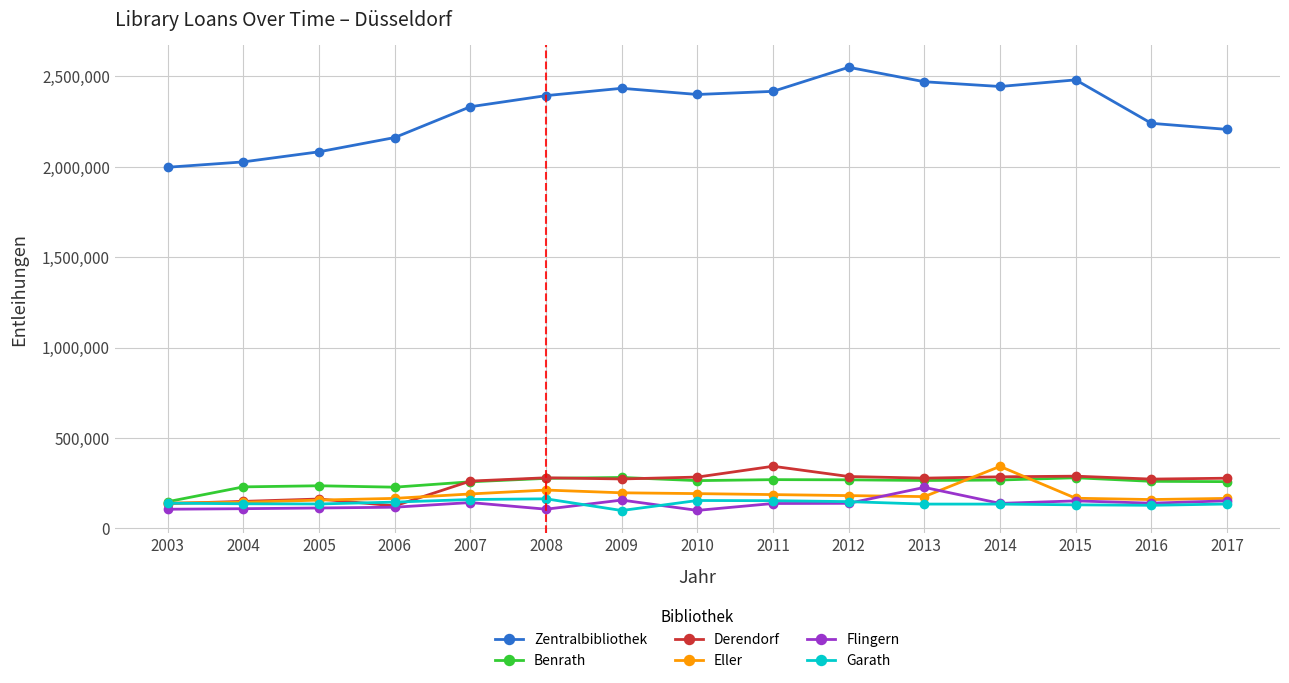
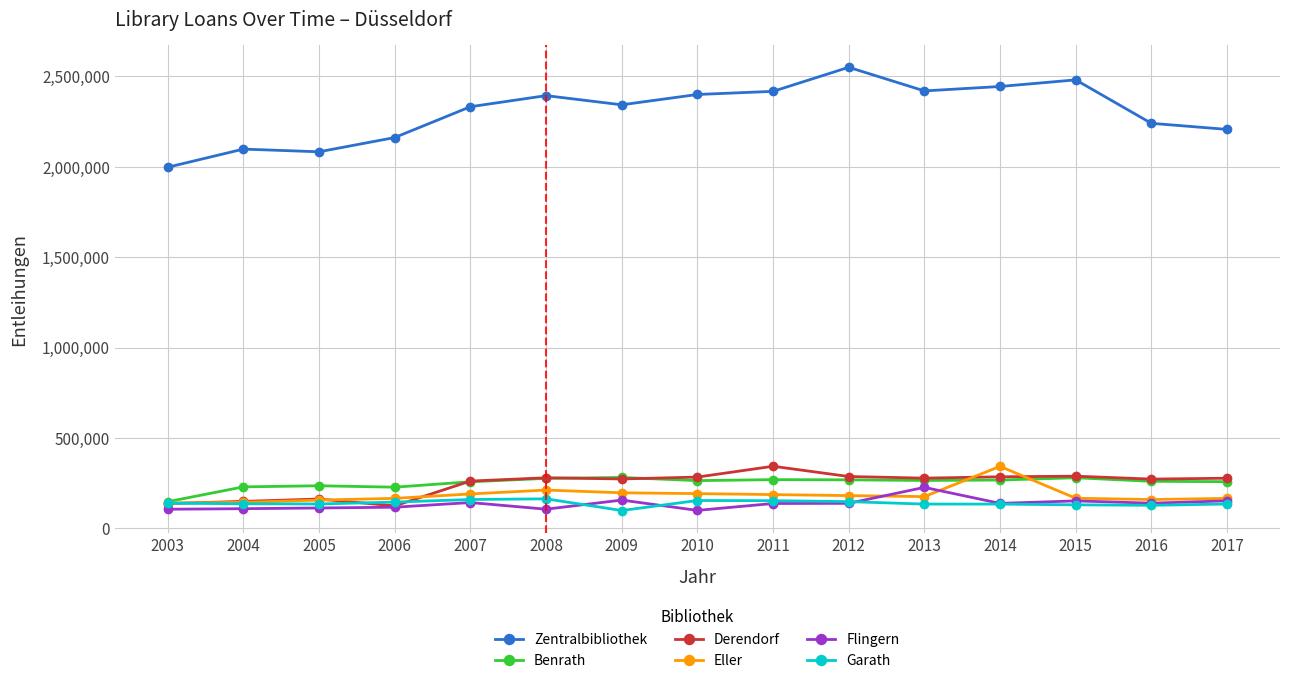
  {
    "Zentralbibliothek": {
      "2003": "2,000,000",
-     "2004": "2,030,000",
+     "2004": "2,100,000",
      "2005": "2,080,000",
      "2006": "2,160,000",
      "2007": "2,330,000",
      "2008": "2,390,000",
-     "2009": "2,430,000",
+     "2009": "2,340,000",
      "2010": "2,400,000",
      "2011": "2,420,000",
      "2012": "2,550,000",
-     "2013": "2,470,000",
+     "2013": "2,420,000",
      "2014": "2,440,000",
      "2015": "2,480,000",
      "2016": "2,240,000",
      "2017": "2,210,000"
    },
    "Benrath": {
      "2004": "230,000",
      "2005": "240,000",
      "2006": "230,000",
      "2010": "260,000",
      "2011": "270,000",
      "2012": "270,000",
      "2014": "270,000",
      "2017": "260,000"
    },
    "Derendorf": {
      "2010": "280,000",
      "2011": "340,000",
      "2012": "290,000",
      "2014": "280,000",
      "2017": "280,000"
    },
    "Eller": {
      "2006": "170,000",
      "2007": "190,000",
      "2008": "210,000",
      "2009": "200,000",
      "2010": "190,000",
      "2011": "190,000",
      "2012": "180,000",
      "2013": "180,000",
      "2014": "340,000",
      "2015": "170,000",
      "2016": "160,000"
    },
    "Flingern": {
      "2003": "110,000",
      "2004": "110,000",
      "2005": "110,000",
      "2007": "140,000",
      "2008": "110,000",
      "2009": "160,000",
      "2010": "100,000",
      "2011": "140,000",
      "2013": "230,000",
      "2015": "150,000"
    },
    "Garath": {
      "2005": "130,000",
      "2006": "140,000",
      "2007": "160,000",
      "2008": "160,000",
      "2009": "100,000",
      "2010": "150,000",
      "2011": "150,000",
      "2013": "130,000",
      "2015": "130,000",
      "2017": "130,000"
    }
  }
